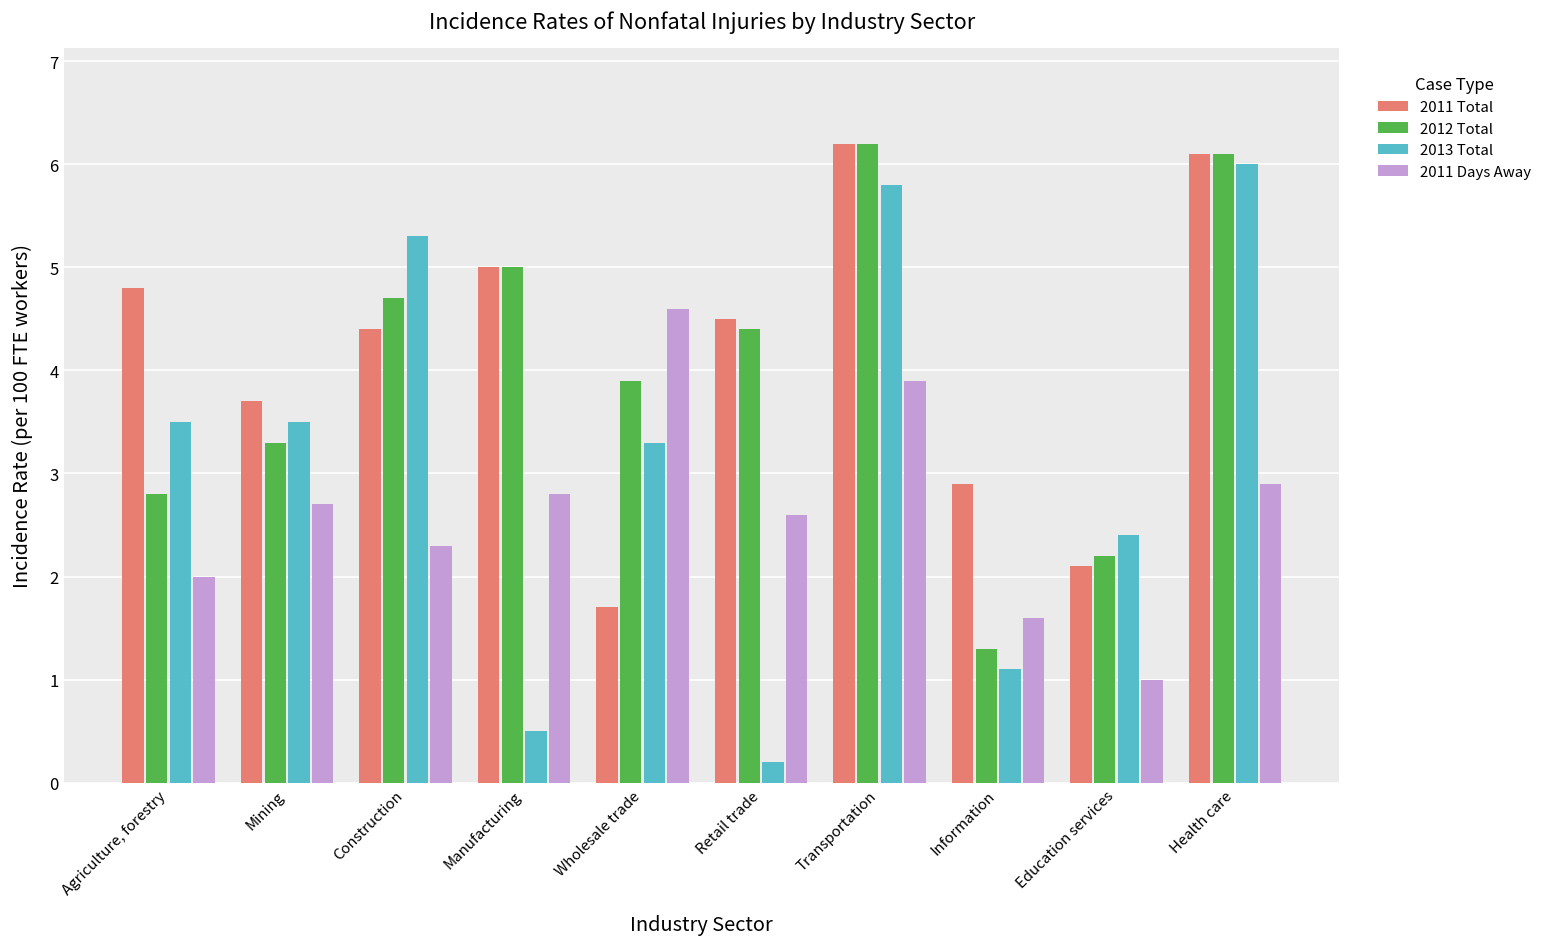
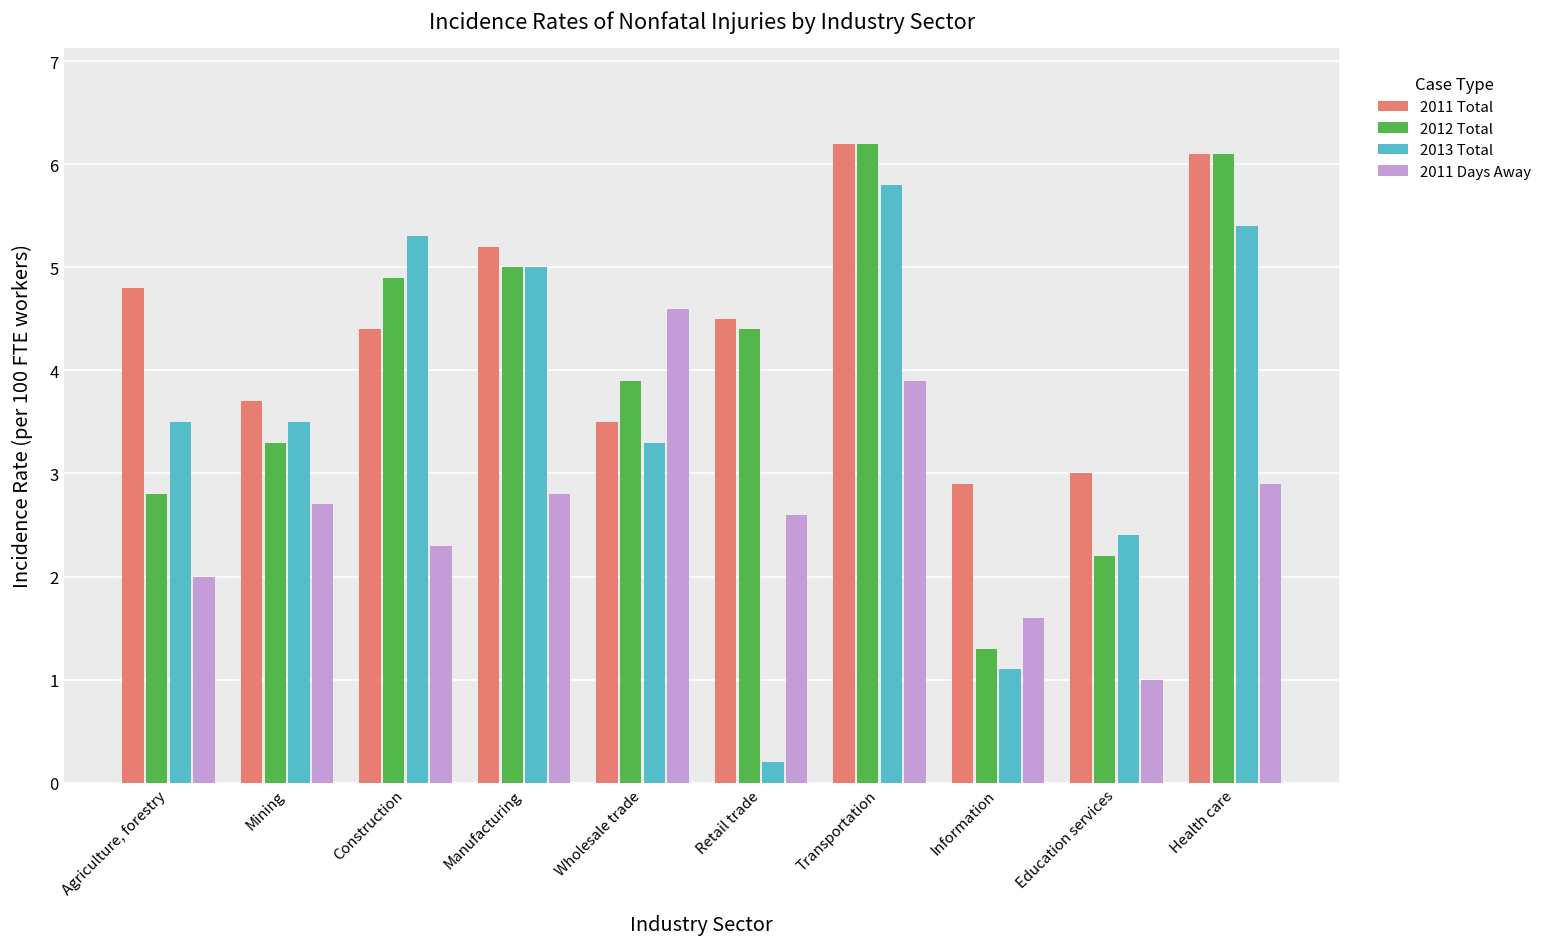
  {
    "2011 Total": {
      "Agriculture, forestry": 4.8,
      "Mining": 3.7,
      "Construction": 4.4,
-     "Manufacturing": 5.0,
-     "Wholesale trade": 1.7,
+     "Manufacturing": 5.2,
+     "Wholesale trade": 3.5,
      "Retail trade": 4.5,
      "Transportation": 6.2,
      "Information": 2.9,
-     "Education services": 2.1,
+     "Education services": 3.0,
      "Health care": 6.1
    },
    "2012 Total": {
      "Agriculture, forestry": 2.8,
      "Mining": 3.3,
-     "Construction": 4.7,
+     "Construction": 4.9,
      "Manufacturing": 5.0,
      "Wholesale trade": 3.9,
      "Retail trade": 4.4,
      "Transportation": 6.2,
      "Information": 1.3,
      "Education services": 2.2,
      "Health care": 6.1
    },
    "2013 Total": {
      "Agriculture, forestry": 3.5,
      "Mining": 3.5,
      "Construction": 5.3,
-     "Manufacturing": 0.5,
+     "Manufacturing": 5.0,
      "Wholesale trade": 3.3,
      "Retail trade": 0.2,
      "Transportation": 5.8,
      "Information": 1.1,
      "Education services": 2.4,
-     "Health care": 6.0
+     "Health care": 5.4
    },
    "2011 Days Away": {
      "Agriculture, forestry": 2.0,
      "Mining": 2.7,
      "Construction": 2.3,
      "Manufacturing": 2.8,
      "Wholesale trade": 4.6,
      "Retail trade": 2.6,
      "Transportation": 3.9,
      "Information": 1.6,
      "Education services": 1.0,
      "Health care": 2.9
    }
  }
